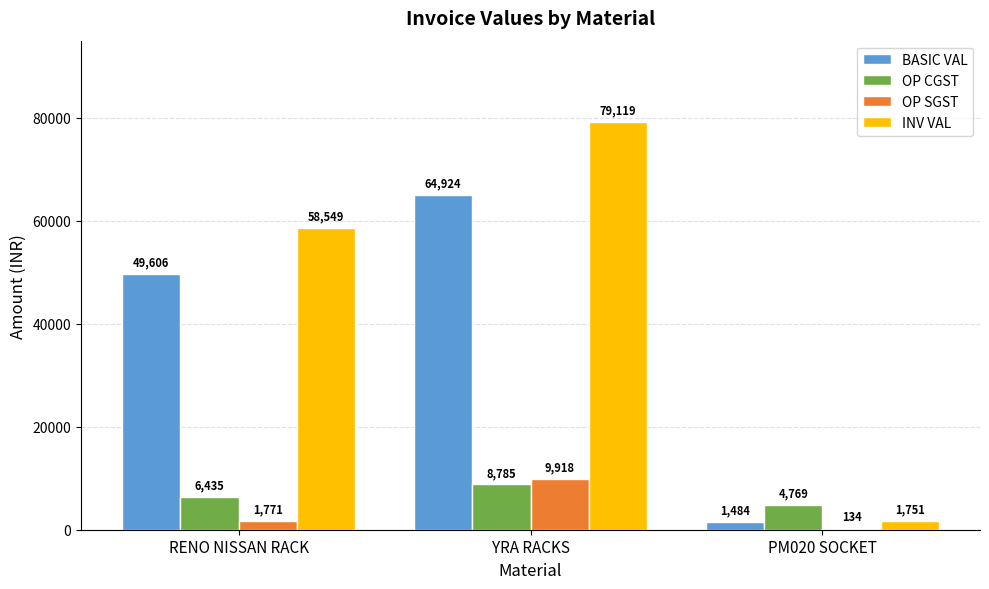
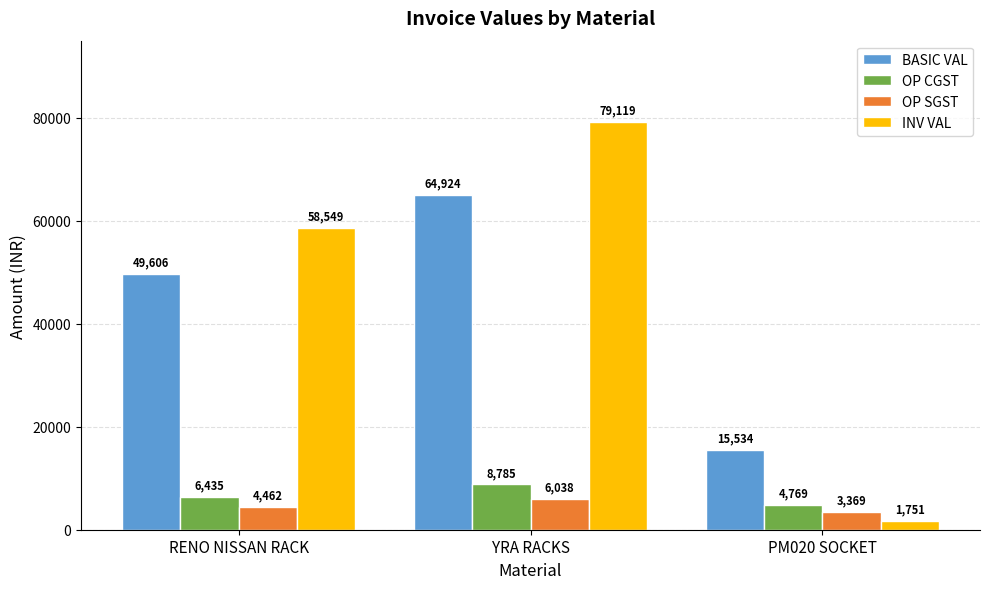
  {
    "BASIC VAL": {
      "RENO NISSAN RACK": "49,606",
      "YRA RACKS": "64,924",
-     "PM020 SOCKET": "1,484"
+     "PM020 SOCKET": "15,534"
    },
    "OP CGST": {
      "RENO NISSAN RACK": "6,435",
      "YRA RACKS": "8,785",
      "PM020 SOCKET": "4,769"
    },
    "OP SGST": {
-     "RENO NISSAN RACK": "1,771",
-     "YRA RACKS": "9,918",
-     "PM020 SOCKET": "134"
+     "RENO NISSAN RACK": "4,462",
+     "YRA RACKS": "6,038",
+     "PM020 SOCKET": "3,369"
    },
    "INV VAL": {
      "RENO NISSAN RACK": "58,549",
      "YRA RACKS": "79,119",
      "PM020 SOCKET": "1,751"
    }
  }
